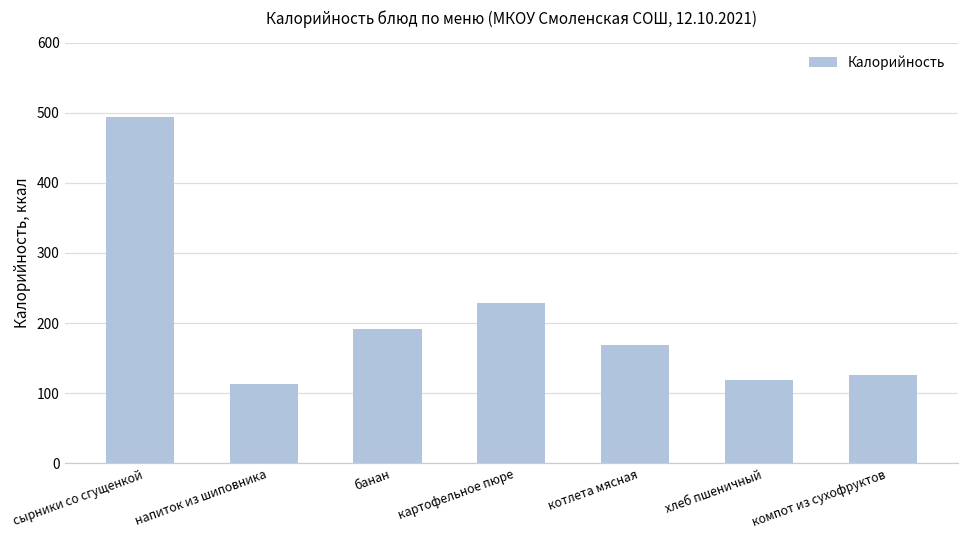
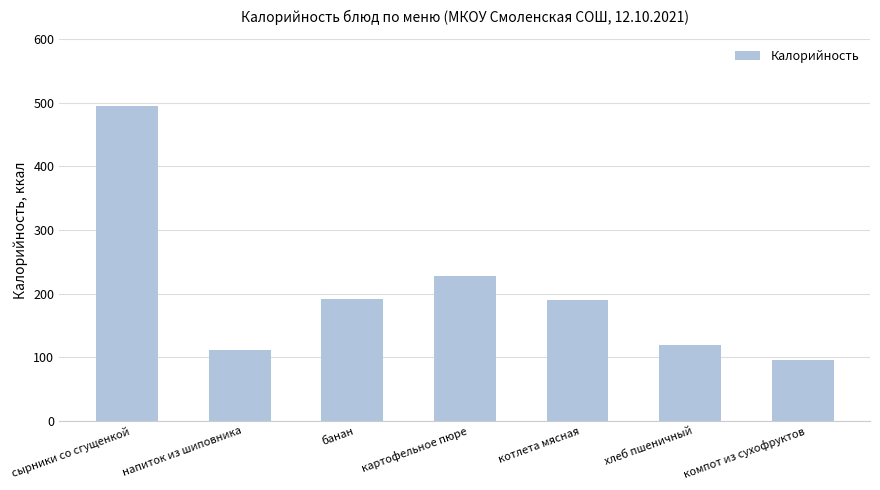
  {
    "сырники со сгущенкой": 490,
    "напиток из шиповника": 110,
    "банан": 190,
    "картофельное пюре": 230,
-   "котлета мясная": 170,
+   "котлета мясная": 190,
    "хлеб пшеничный": 120,
-   "компот из сухофруктов": 130
+   "компот из сухофруктов": 100
  }
